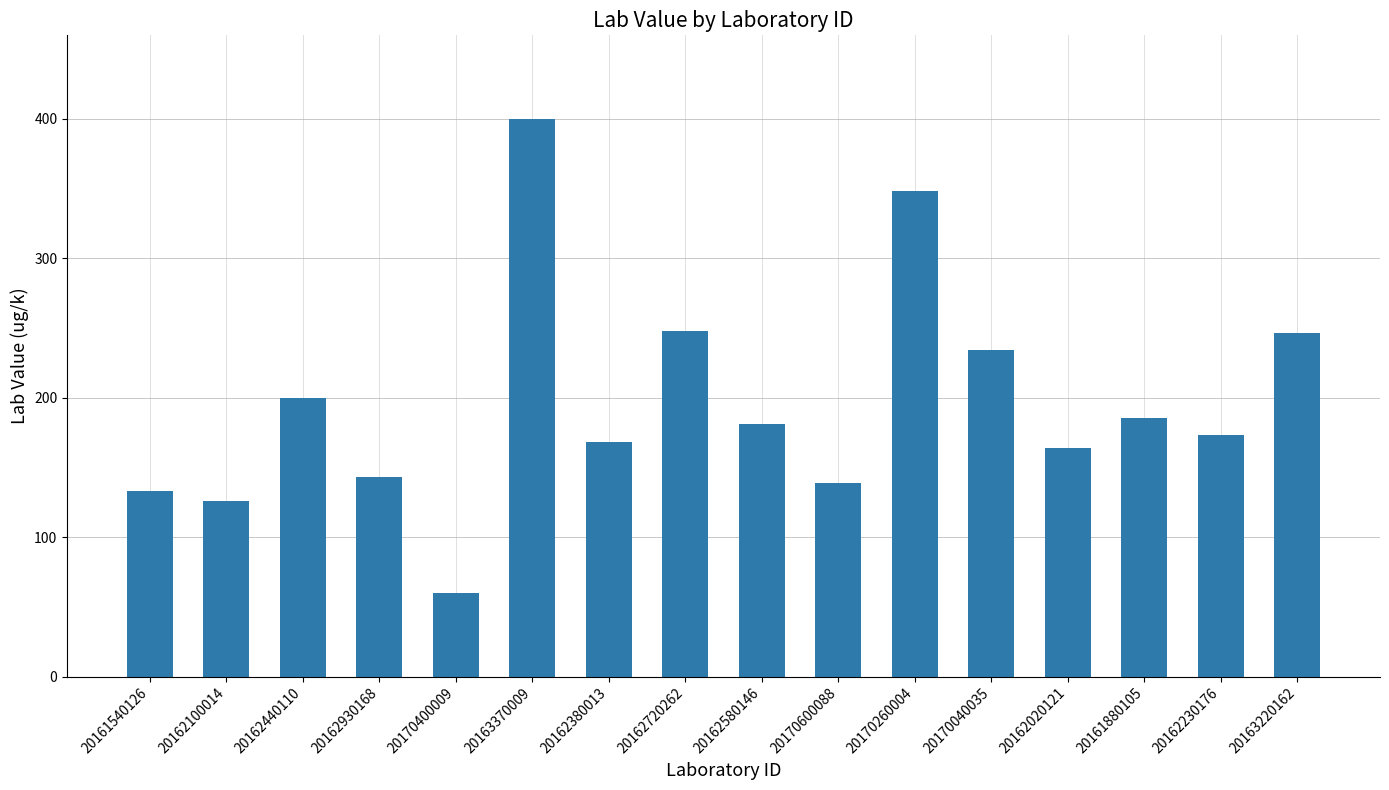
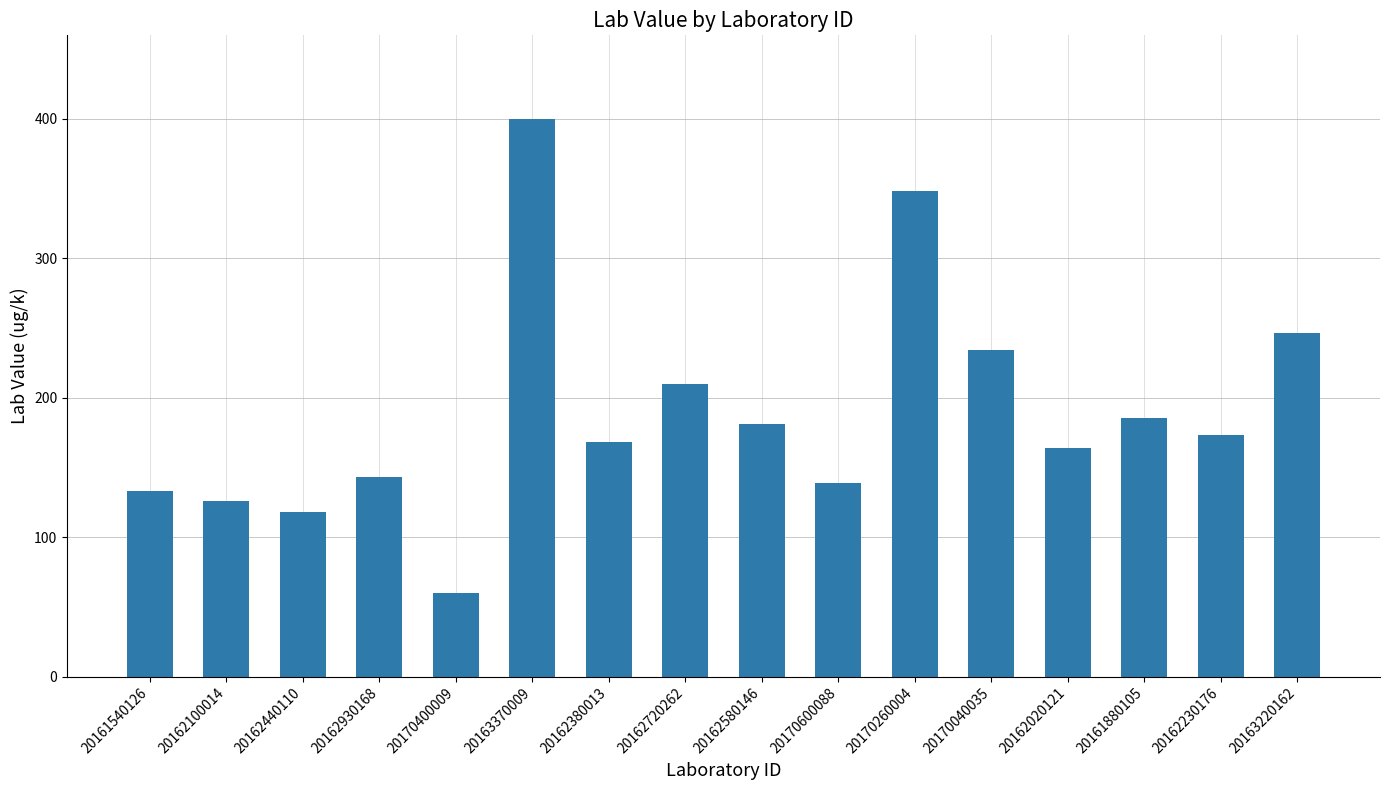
  {
    "20161540126": 133,
    "20162100014": 126,
-   "20162440110": 200,
+   "20162440110": 118,
    "20162930168": 143,
    "20170400009": 60,
    "20163370009": 400,
    "20162380013": 168,
-   "20162720262": 248,
+   "20162720262": 210,
    "20162580146": 181,
    "20170600088": 139,
    "20170260004": 349,
    "20170040035": 234,
    "20162020121": 164,
    "20161880105": 186,
    "20162230176": 173,
    "20163220162": 246
  }
